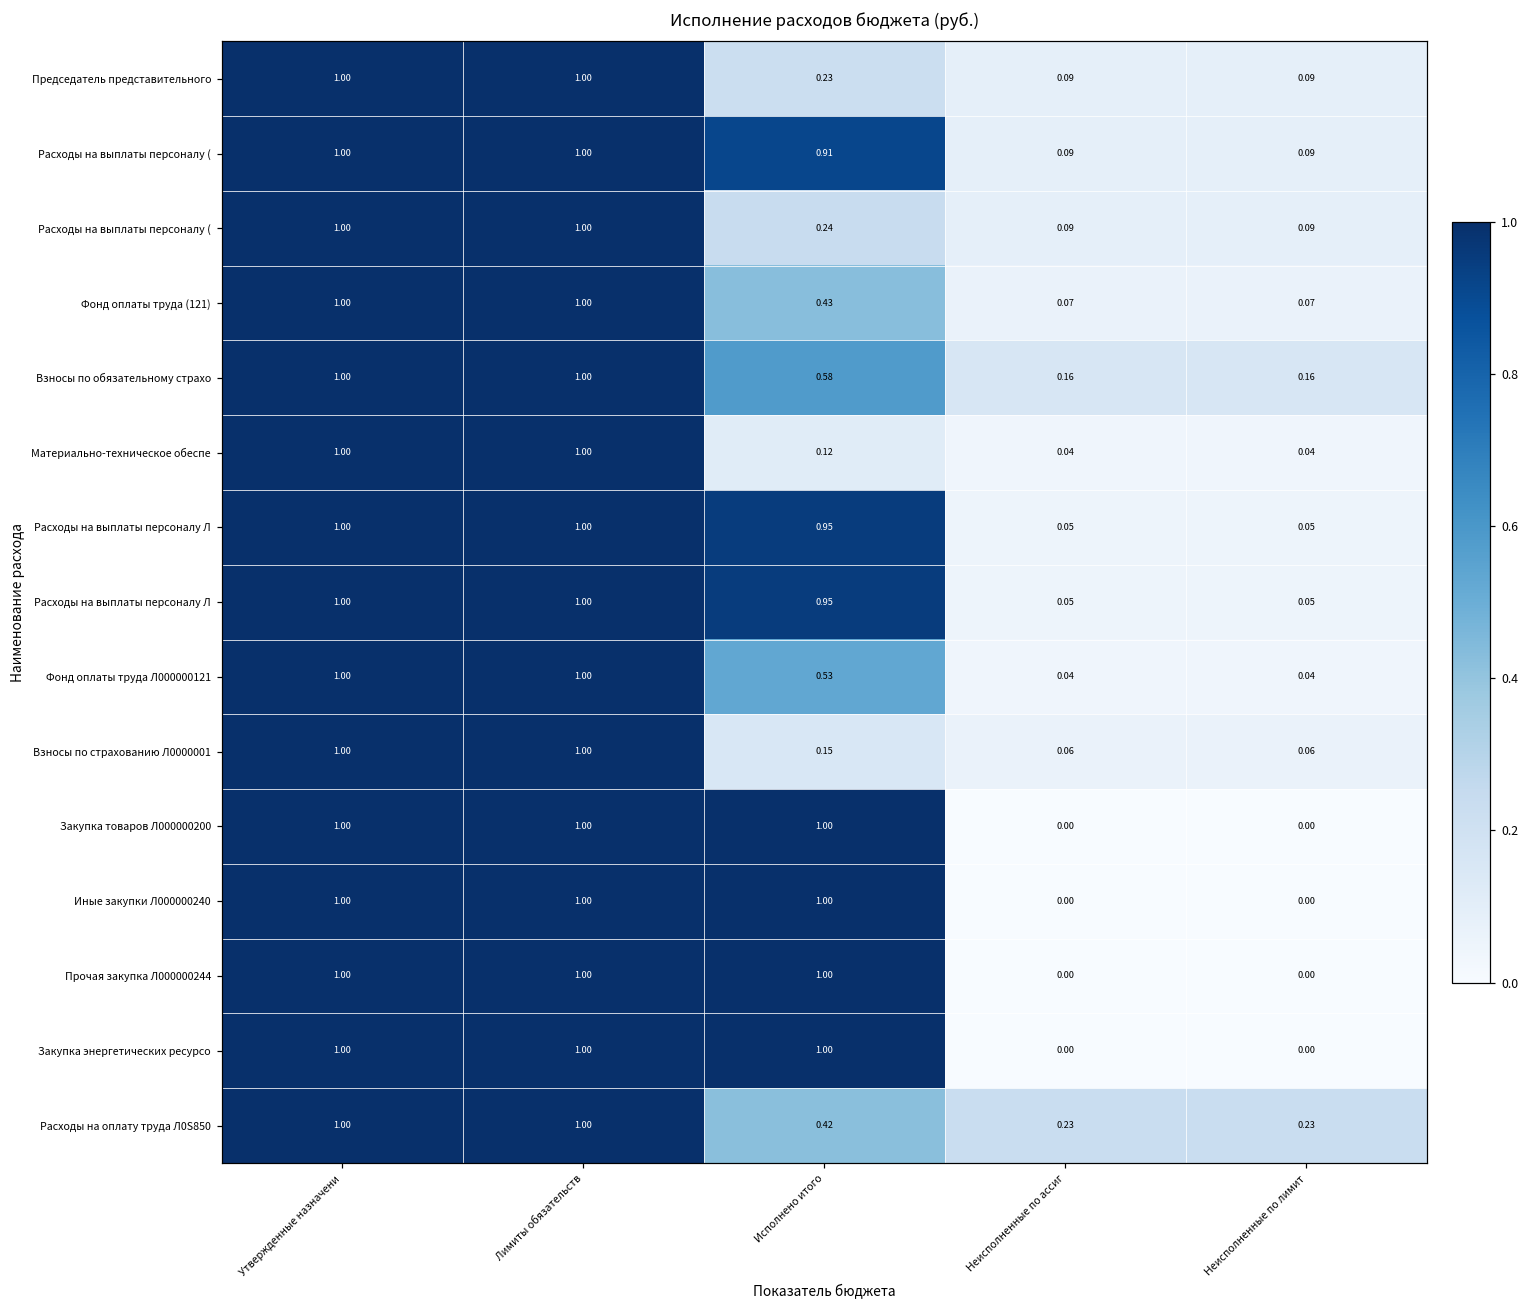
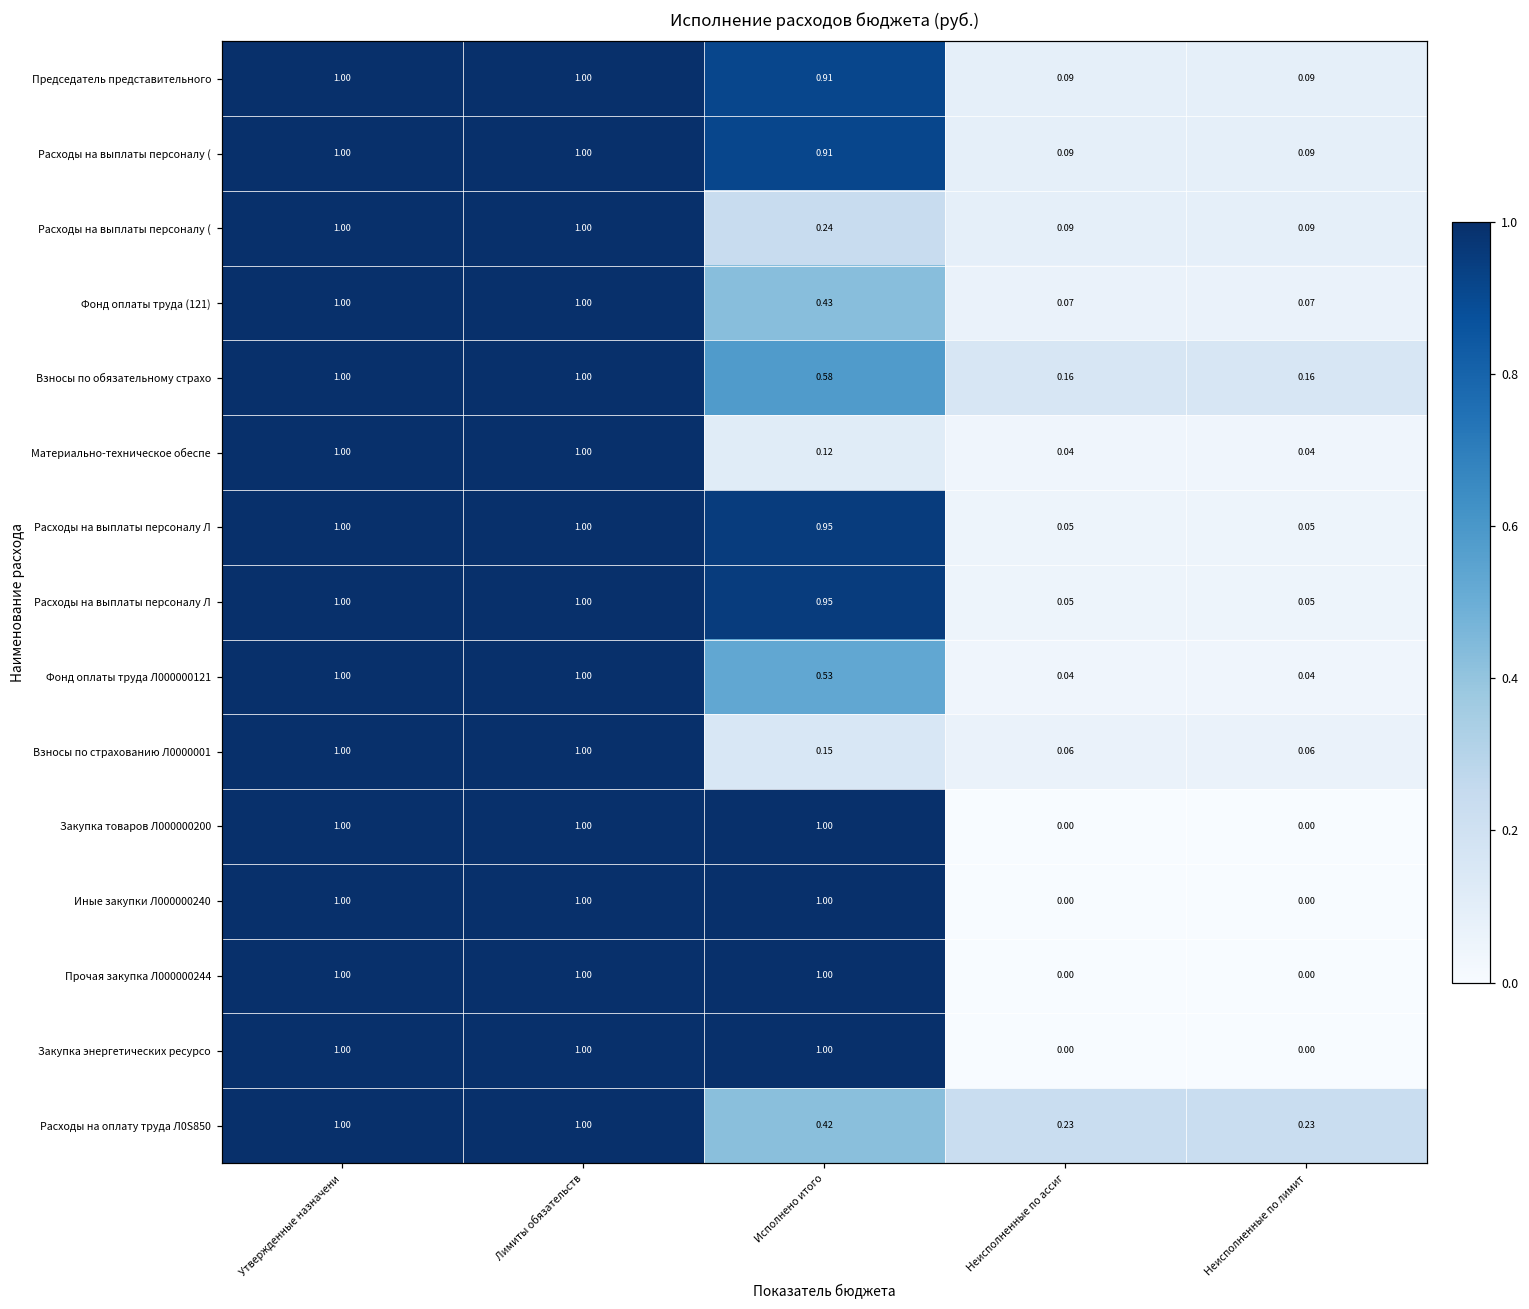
  {
    "Председатель представительного": {
      "Утвержденные назначени": 1.00,
      "Лимиты обязательств": 1.00,
-     "Исполнено итого": 0.23,
+     "Исполнено итого": 0.91,
      "Неисполненные по ассиг": 0.09,
      "Неисполненные по лимит": 0.09
    },
    "Фонд оплаты труда (121)": {
      "Утвержденные назначени": 1.00,
      "Лимиты обязательств": 1.00,
      "Исполнено итого": 0.43,
      "Неисполненные по ассиг": 0.07,
      "Неисполненные по лимит": 0.07
    },
    "Взносы по обязательному страхо": {
      "Утвержденные назначени": 1.00,
      "Лимиты обязательств": 1.00,
      "Исполнено итого": 0.58,
      "Неисполненные по ассиг": 0.16,
      "Неисполненные по лимит": 0.16
    },
    "Материально-техническое обеспе": {
      "Утвержденные назначени": 1.00,
      "Лимиты обязательств": 1.00,
      "Исполнено итого": 0.12,
      "Неисполненные по ассиг": 0.04,
      "Неисполненные по лимит": 0.04
    },
    "Фонд оплаты труда Л000000121": {
      "Утвержденные назначени": 1.00,
      "Лимиты обязательств": 1.00,
      "Исполнено итого": 0.53,
      "Неисполненные по ассиг": 0.04,
      "Неисполненные по лимит": 0.04
    },
    "Взносы по страхованию Л0000001": {
      "Утвержденные назначени": 1.00,
      "Лимиты обязательств": 1.00,
      "Исполнено итого": 0.15,
      "Неисполненные по ассиг": 0.06,
      "Неисполненные по лимит": 0.06
    },
    "Закупка товаров Л000000200": {
      "Утвержденные назначени": 1.00,
      "Лимиты обязательств": 1.00,
      "Исполнено итого": 1.00,
      "Неисполненные по ассиг": 0.00,
      "Неисполненные по лимит": 0.00
    },
    "Иные закупки Л000000240": {
      "Утвержденные назначени": 1.00,
      "Лимиты обязательств": 1.00,
      "Исполнено итого": 1.00,
      "Неисполненные по ассиг": 0.00,
      "Неисполненные по лимит": 0.00
    },
    "Прочая закупка Л000000244": {
      "Утвержденные назначени": 1.00,
      "Лимиты обязательств": 1.00,
      "Исполнено итого": 1.00,
      "Неисполненные по ассиг": 0.00,
      "Неисполненные по лимит": 0.00
    },
    "Закупка энергетических ресурсо": {
      "Утвержденные назначени": 1.00,
      "Лимиты обязательств": 1.00,
      "Исполнено итого": 1.00,
      "Неисполненные по ассиг": 0.00,
      "Неисполненные по лимит": 0.00
    },
    "Расходы на оплату труда Л0S850": {
      "Утвержденные назначени": 1.00,
      "Лимиты обязательств": 1.00,
      "Исполнено итого": 0.42,
      "Неисполненные по ассиг": 0.23,
      "Неисполненные по лимит": 0.23
    }
  }
